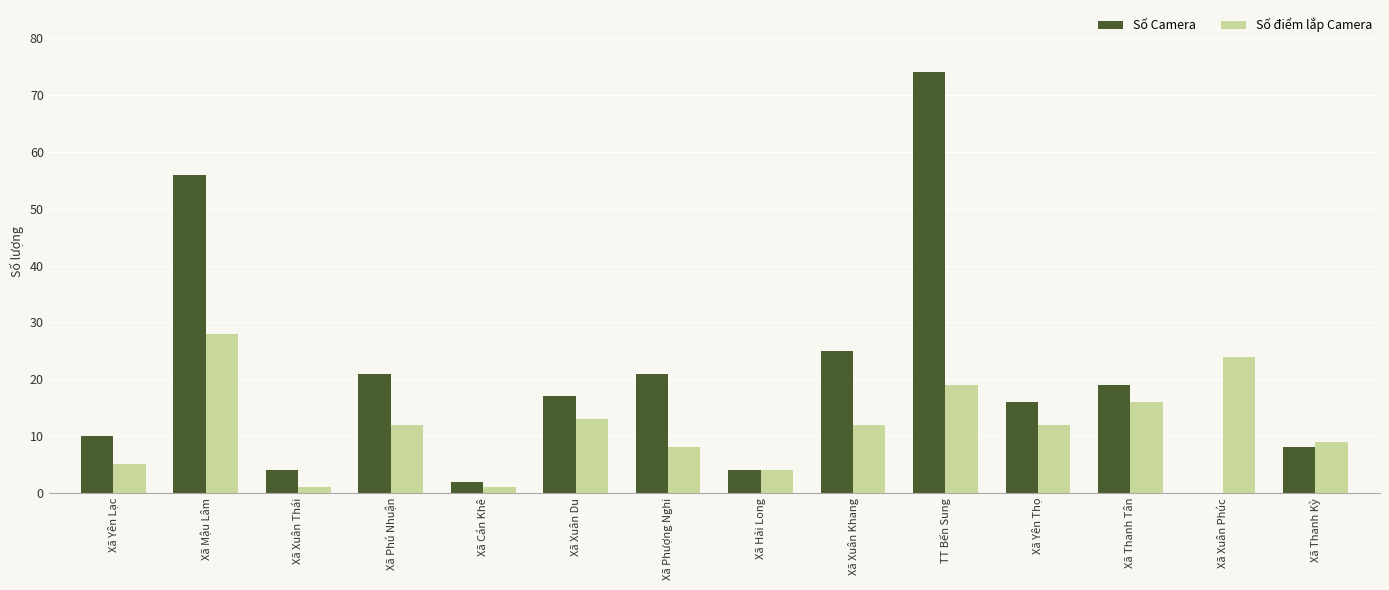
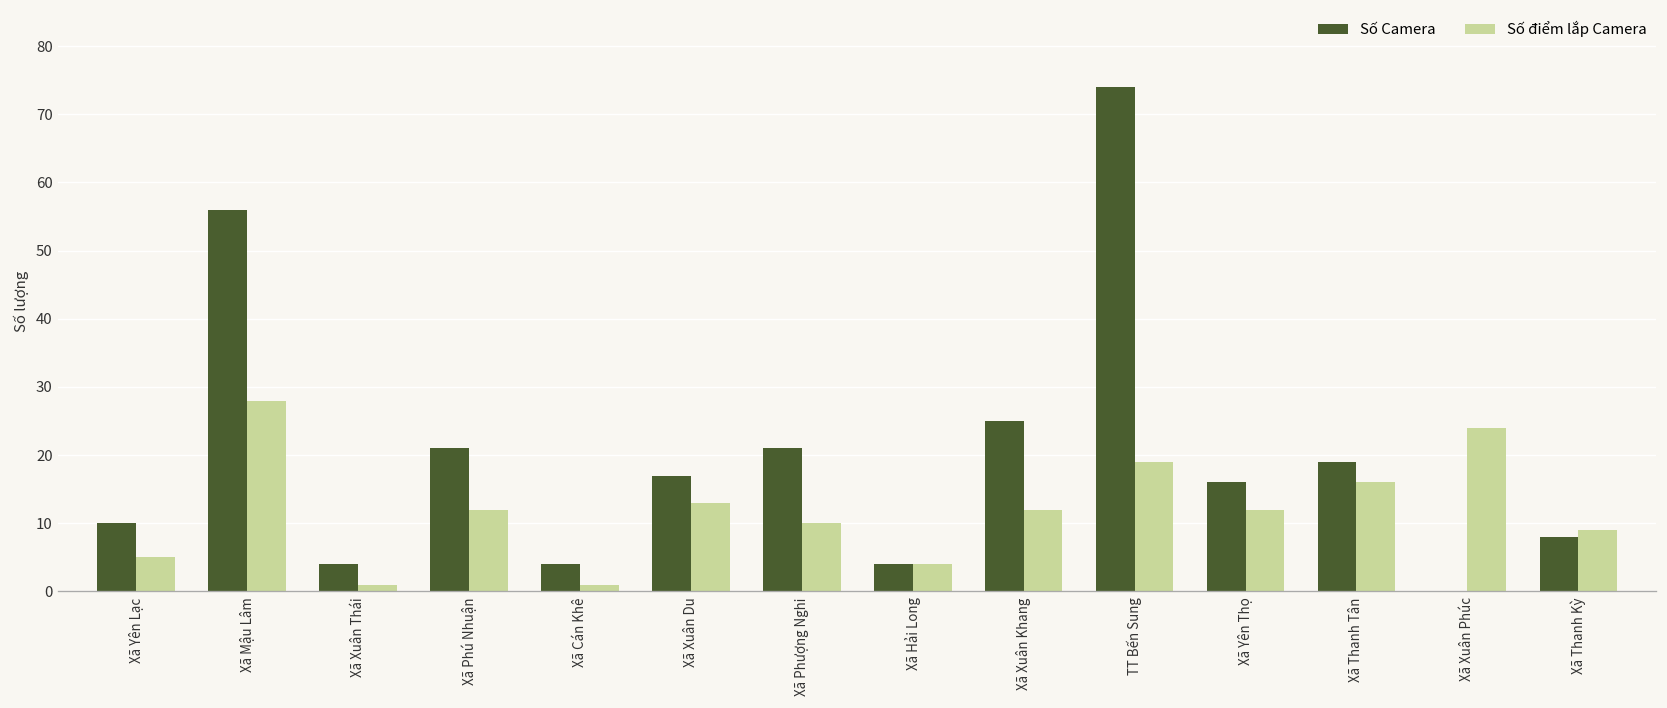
  {
    "Số Camera": {
      "Xã Yên Lạc": 10,
      "Xã Mậu Lâm": 56,
      "Xã Xuân Thái": 4,
      "Xã Phú Nhuận": 21,
-     "Xã Cán Khê": 2,
+     "Xã Cán Khê": 4,
      "Xã Xuân Du": 17,
      "Xã Phượng Nghi": 21,
      "Xã Hải Long": 4,
      "Xã Xuân Khang": 25,
      "TT Bến Sung": 74,
      "Xã Yên Thọ": 16,
      "Xã Thanh Tân": 19,
      "Xã Xuân Phúc": 0,
      "Xã Thanh Kỳ": 8
    },
    "Số điểm lắp Camera": {
      "Xã Yên Lạc": 5,
      "Xã Mậu Lâm": 28,
      "Xã Xuân Thái": 1,
      "Xã Phú Nhuận": 12,
      "Xã Cán Khê": 1,
      "Xã Xuân Du": 13,
-     "Xã Phượng Nghi": 8,
+     "Xã Phượng Nghi": 10,
      "Xã Hải Long": 4,
      "Xã Xuân Khang": 12,
      "TT Bến Sung": 19,
      "Xã Yên Thọ": 12,
      "Xã Thanh Tân": 16,
      "Xã Xuân Phúc": 24,
      "Xã Thanh Kỳ": 9
    }
  }
